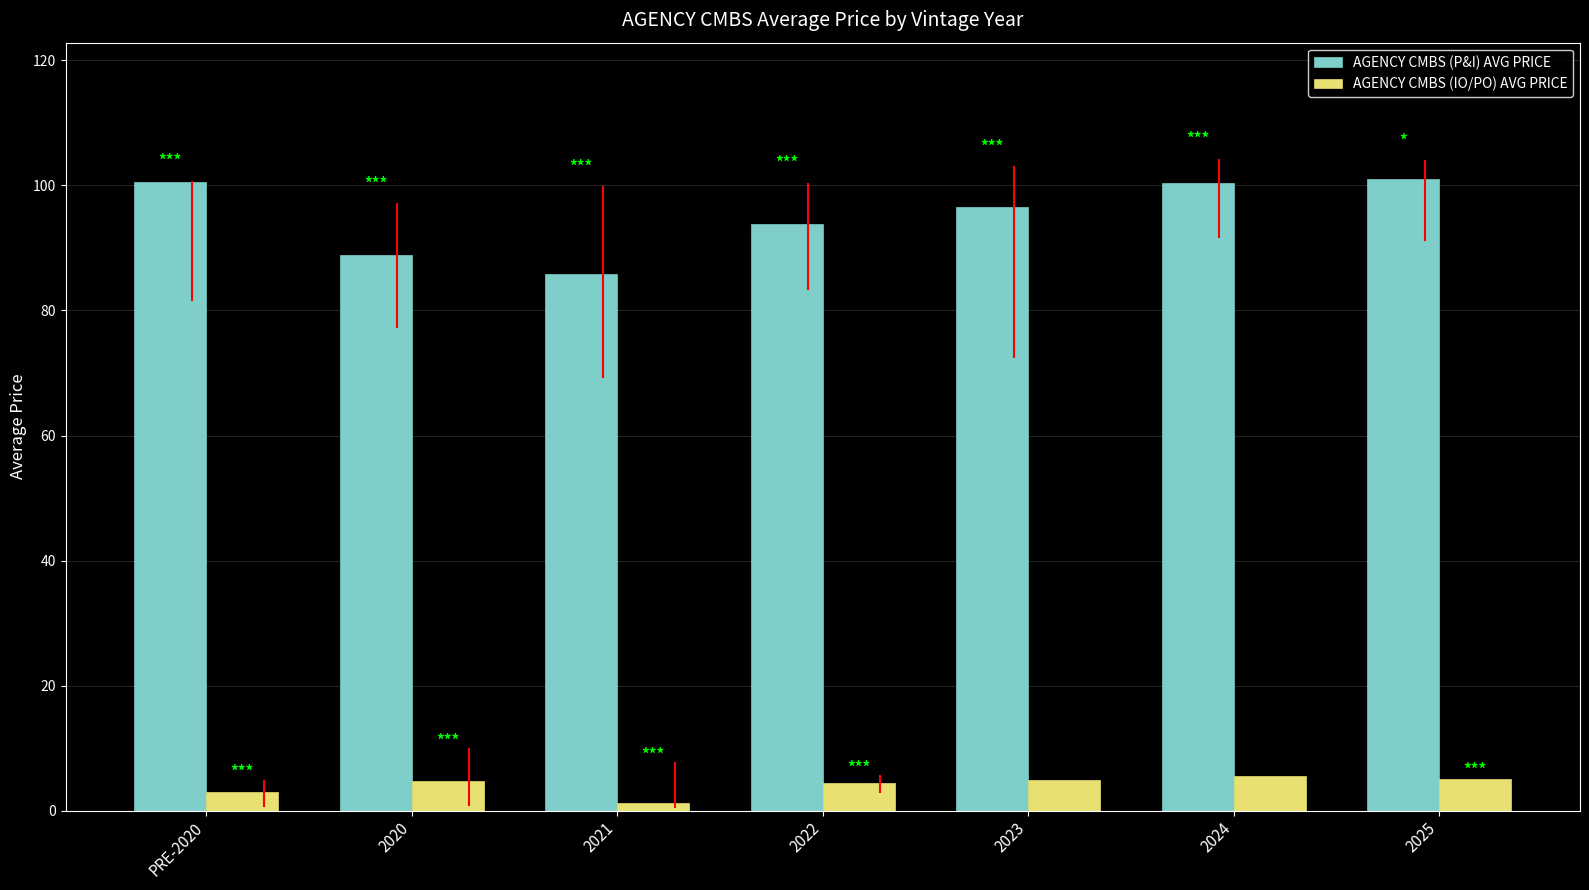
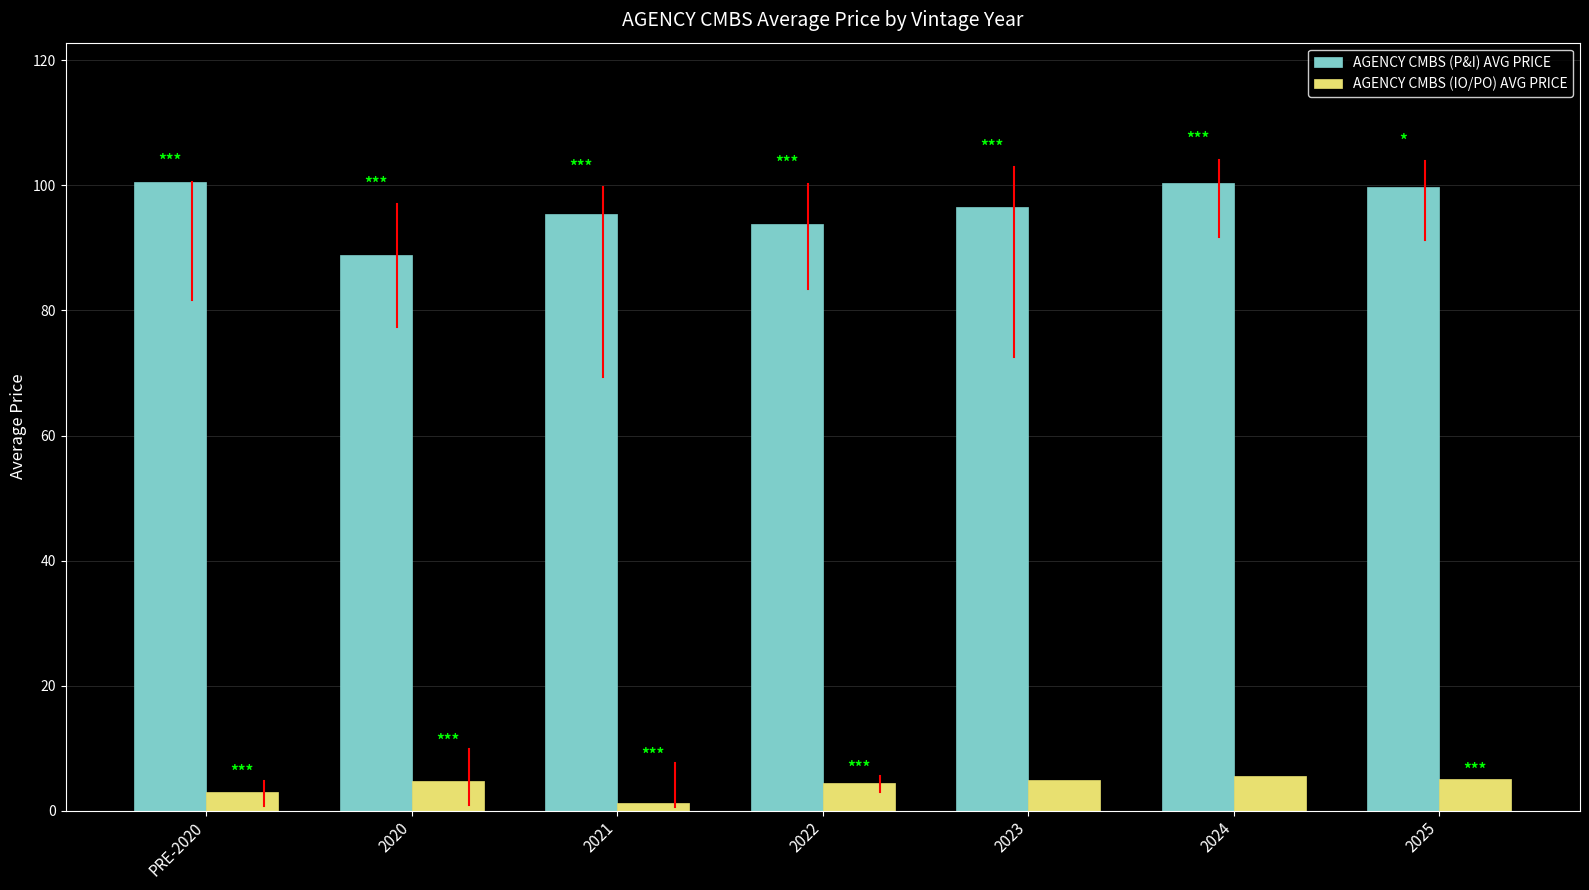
  {
    "AGENCY CMBS (P&I) AVG PRICE": {
      "PRE-2020": 101,
      "2020": 89,
-     "2021": 86,
+     "2021": 95,
      "2022": 94,
      "2023": 97,
      "2024": 100,
-     "2025": 101
+     "2025": 100
    },
    "AGENCY CMBS (IO/PO) AVG PRICE": {
      "PRE-2020": 3,
      "2020": 5,
      "2021": 1,
      "2022": 4,
      "2023": 5,
      "2024": 6,
      "2025": 5
    }
  }
